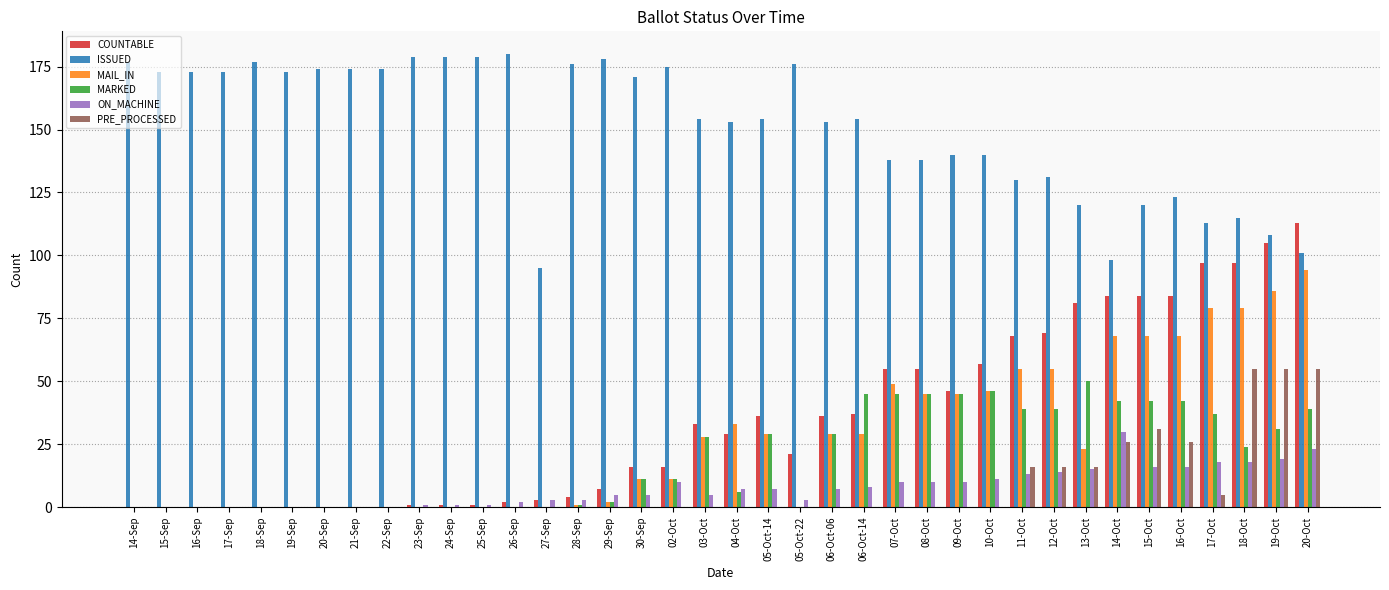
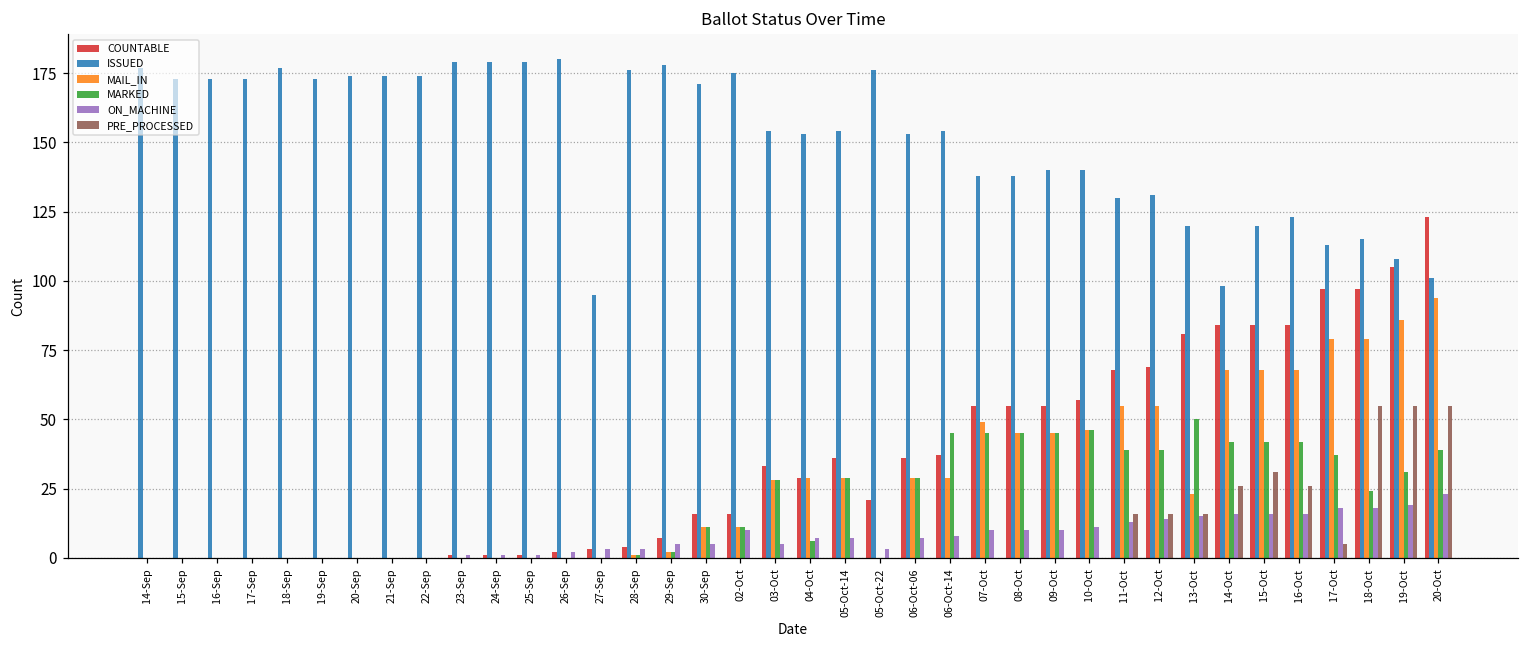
  {
    "COUNTABLE": {
      "14-Sep": 0,
      "15-Sep": 0,
      "16-Sep": 0,
      "17-Sep": 0,
      "18-Sep": 0,
      "19-Sep": 0,
      "20-Sep": 0,
      "21-Sep": 0,
      "22-Sep": 0,
      "23-Sep": 1,
      "24-Sep": 1,
      "25-Sep": 1,
      "26-Sep": 2,
      "27-Sep": 3,
      "28-Sep": 4,
      "29-Sep": 7,
      "30-Sep": 16,
      "02-Oct": 16,
      "03-Oct": 33,
      "04-Oct": 29,
      "05-Oct-14": 36,
      "05-Oct-22": 21,
      "06-Oct-06": 36,
      "06-Oct-14": 37,
      "07-Oct": 55,
      "08-Oct": 55,
-     "09-Oct": 46,
+     "09-Oct": 55,
      "10-Oct": 57,
      "11-Oct": 68,
      "12-Oct": 69,
      "13-Oct": 81,
      "14-Oct": 84,
      "15-Oct": 84,
      "16-Oct": 84,
      "17-Oct": 97,
      "18-Oct": 97,
      "19-Oct": 105,
-     "20-Oct": 113
+     "20-Oct": 123
    },
    "MAIL_IN": {
      "14-Sep": 0,
      "15-Sep": 0,
      "16-Sep": 0,
      "17-Sep": 0,
      "18-Sep": 0,
      "19-Sep": 0,
      "20-Sep": 0,
      "21-Sep": 0,
      "22-Sep": 0,
      "23-Sep": 0,
      "24-Sep": 0,
      "25-Sep": 0,
      "26-Sep": 0,
      "27-Sep": 0,
      "28-Sep": 1,
      "29-Sep": 2,
      "30-Sep": 11,
      "02-Oct": 11,
      "03-Oct": 28,
-     "04-Oct": 33,
+     "04-Oct": 29,
      "05-Oct-14": 29,
      "05-Oct-22": 0,
      "06-Oct-06": 29,
      "06-Oct-14": 29,
      "07-Oct": 49,
      "08-Oct": 45,
      "09-Oct": 45,
      "10-Oct": 46,
      "11-Oct": 55,
      "12-Oct": 55,
      "13-Oct": 23,
      "14-Oct": 68,
      "15-Oct": 68,
      "16-Oct": 68,
      "17-Oct": 79,
      "18-Oct": 79,
      "19-Oct": 86,
      "20-Oct": 94
    },
    "ON_MACHINE": {
      "14-Sep": 0,
      "15-Sep": 0,
      "16-Sep": 0,
      "17-Sep": 0,
      "18-Sep": 0,
      "19-Sep": 0,
      "20-Sep": 0,
      "21-Sep": 0,
      "22-Sep": 0,
      "23-Sep": 1,
      "24-Sep": 1,
      "25-Sep": 1,
      "26-Sep": 2,
      "27-Sep": 3,
      "28-Sep": 3,
      "29-Sep": 5,
      "30-Sep": 5,
      "02-Oct": 10,
      "03-Oct": 5,
      "04-Oct": 7,
      "05-Oct-14": 7,
      "05-Oct-22": 3,
      "06-Oct-06": 7,
      "06-Oct-14": 8,
      "07-Oct": 10,
      "08-Oct": 10,
      "09-Oct": 10,
      "10-Oct": 11,
      "11-Oct": 13,
      "12-Oct": 14,
      "13-Oct": 15,
-     "14-Oct": 30,
+     "14-Oct": 16,
      "15-Oct": 16,
      "16-Oct": 16,
      "17-Oct": 18,
      "18-Oct": 18,
      "19-Oct": 19,
      "20-Oct": 23
    }
  }
